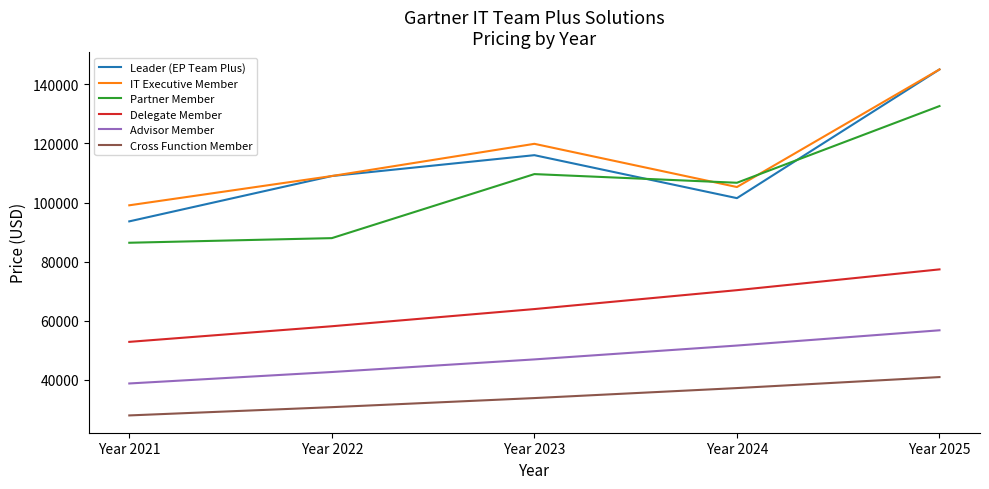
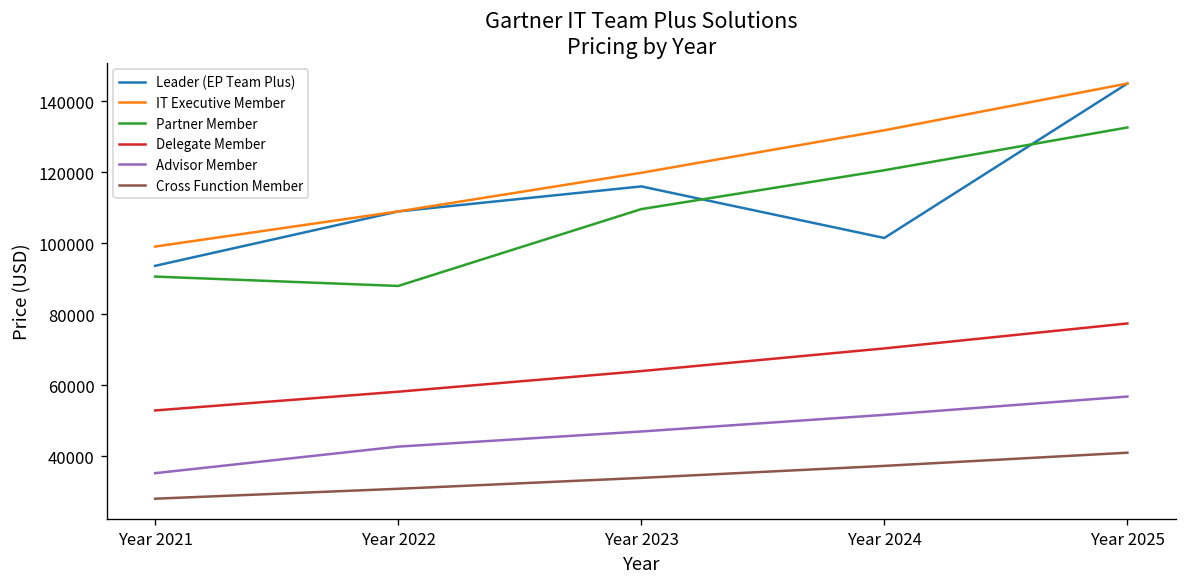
  {
    "Leader (EP Team Plus)": {
      "Year 2021": 94000,
      "Year 2023": 116000,
      "Year 2024": 102000
    },
    "IT Executive Member": {
      "Year 2021": 99000,
      "Year 2023": 120000,
-     "Year 2024": 105000
+     "Year 2024": 132000
    },
    "Partner Member": {
-     "Year 2021": 86000,
+     "Year 2021": 91000,
      "Year 2022": 88000,
      "Year 2023": 110000,
-     "Year 2024": 107000,
+     "Year 2024": 121000,
      "Year 2025": 133000
    },
    "Delegate Member": {
      "Year 2021": 53000,
      "Year 2022": 58000,
      "Year 2023": 64000,
      "Year 2024": 70000,
      "Year 2025": 77000
    },
    "Advisor Member": {
-     "Year 2021": 39000,
+     "Year 2021": 35000,
      "Year 2022": 43000,
      "Year 2023": 47000,
      "Year 2024": 52000,
      "Year 2025": 57000
    },
    "Cross Function Member": {
      "Year 2021": 28000,
      "Year 2022": 31000,
      "Year 2023": 34000,
      "Year 2024": 37000,
      "Year 2025": 41000
    }
  }
